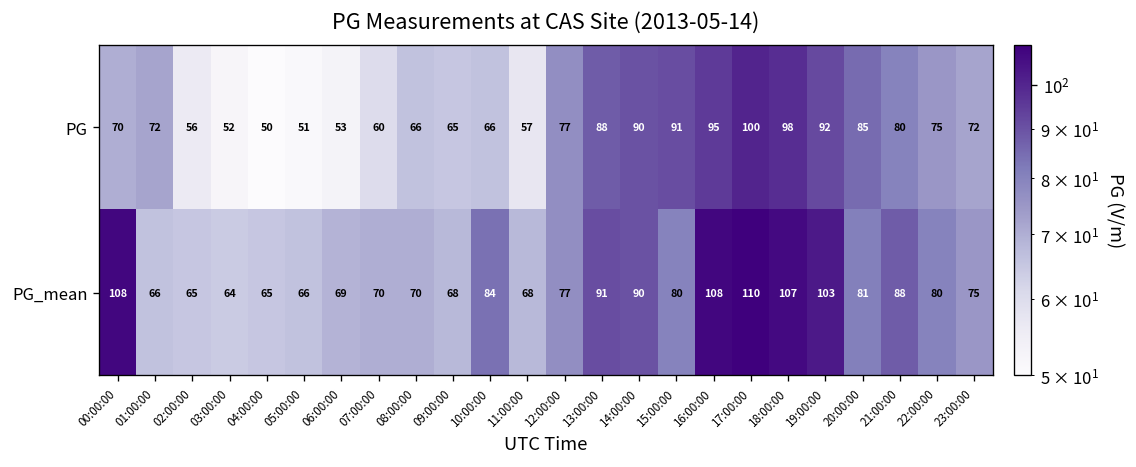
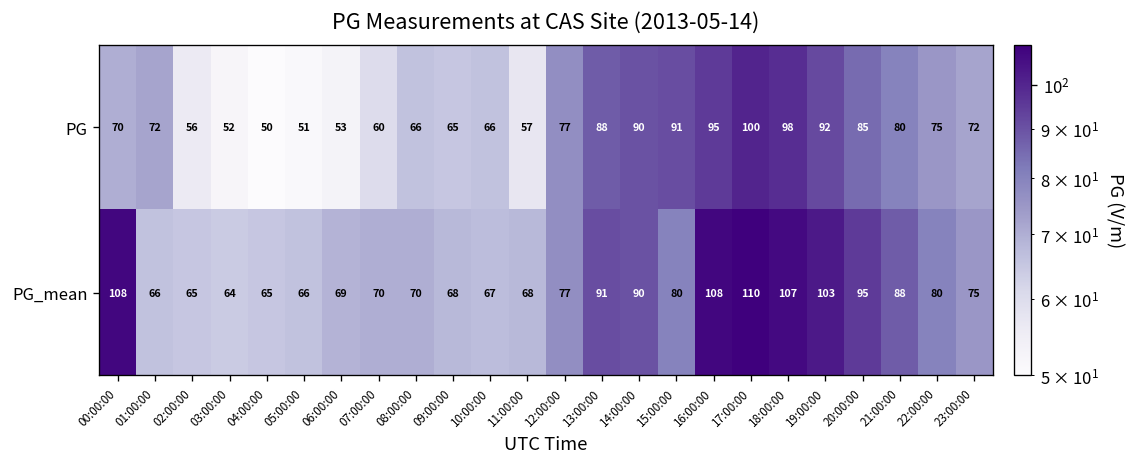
  {
    "PG": {
      "00:00:00": 70,
      "01:00:00": 72,
      "02:00:00": 56,
      "03:00:00": 52,
      "04:00:00": 50,
      "05:00:00": 51,
      "06:00:00": 53,
      "07:00:00": 60,
      "08:00:00": 66,
      "09:00:00": 65,
      "10:00:00": 66,
      "11:00:00": 57,
      "12:00:00": 77,
      "13:00:00": 88,
      "14:00:00": 90,
      "15:00:00": 91,
      "16:00:00": 95,
      "17:00:00": 100,
      "18:00:00": 98,
      "19:00:00": 92,
      "20:00:00": 85,
      "21:00:00": 80,
      "22:00:00": 75,
      "23:00:00": 72
    },
    "PG_mean": {
      "00:00:00": 108,
      "01:00:00": 66,
      "02:00:00": 65,
      "03:00:00": 64,
      "04:00:00": 65,
      "05:00:00": 66,
      "06:00:00": 69,
      "07:00:00": 70,
      "08:00:00": 70,
      "09:00:00": 68,
-     "10:00:00": 84,
+     "10:00:00": 67,
      "11:00:00": 68,
      "12:00:00": 77,
      "13:00:00": 91,
      "14:00:00": 90,
      "15:00:00": 80,
      "16:00:00": 108,
      "17:00:00": 110,
      "18:00:00": 107,
      "19:00:00": 103,
-     "20:00:00": 81,
+     "20:00:00": 95,
      "21:00:00": 88,
      "22:00:00": 80,
      "23:00:00": 75
    }
  }
